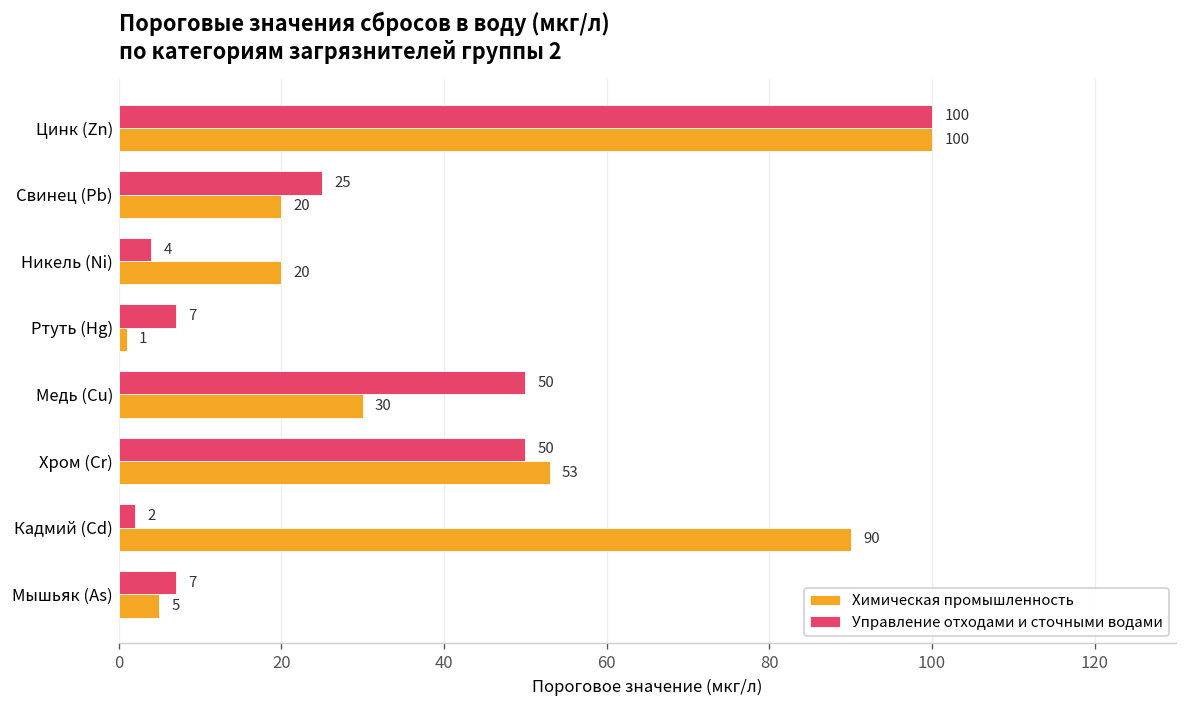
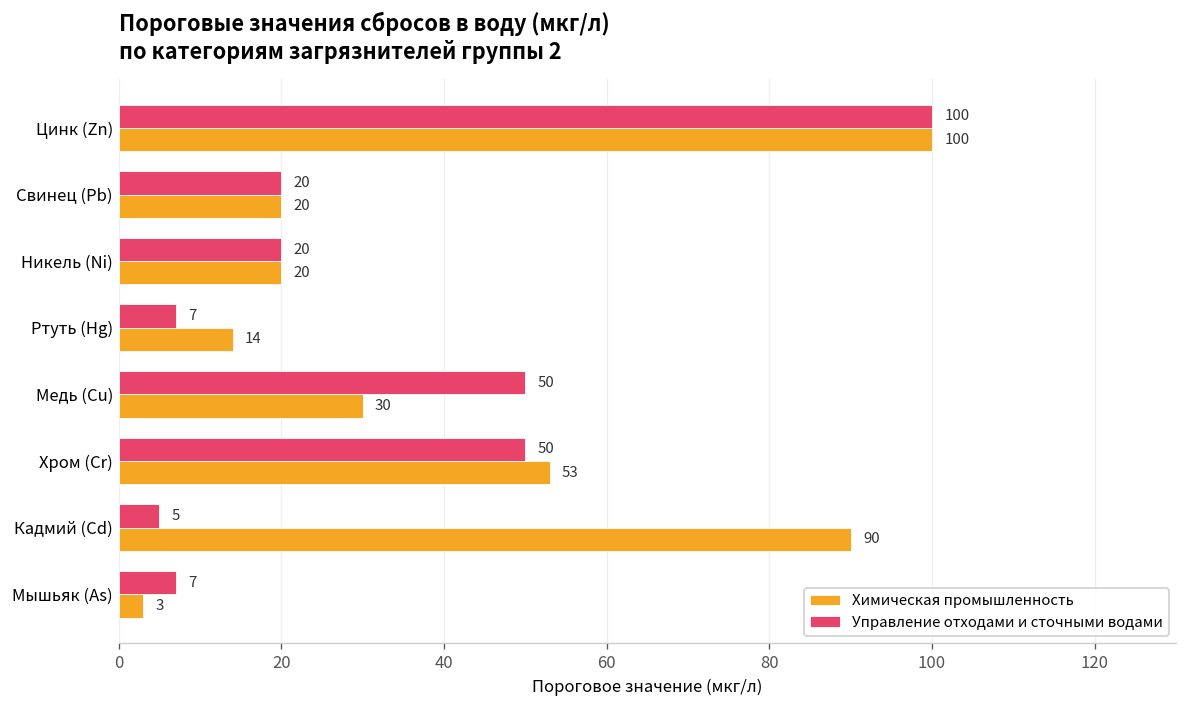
  {
    "Химическая промышленность": {
      "Цинк (Zn)": 100,
      "Свинец (Pb)": 20,
      "Никель (Ni)": 20,
-     "Ртуть (Hg)": 1,
+     "Ртуть (Hg)": 14,
      "Медь (Cu)": 30,
      "Хром (Cr)": 53,
      "Кадмий (Cd)": 90,
-     "Мышьяк (As)": 5
+     "Мышьяк (As)": 3
    },
    "Управление отходами и сточными водами": {
      "Цинк (Zn)": 100,
-     "Свинец (Pb)": 25,
-     "Никель (Ni)": 4,
+     "Свинец (Pb)": 20,
+     "Никель (Ni)": 20,
      "Ртуть (Hg)": 7,
      "Медь (Cu)": 50,
      "Хром (Cr)": 50,
-     "Кадмий (Cd)": 2,
+     "Кадмий (Cd)": 5,
      "Мышьяк (As)": 7
    }
  }
